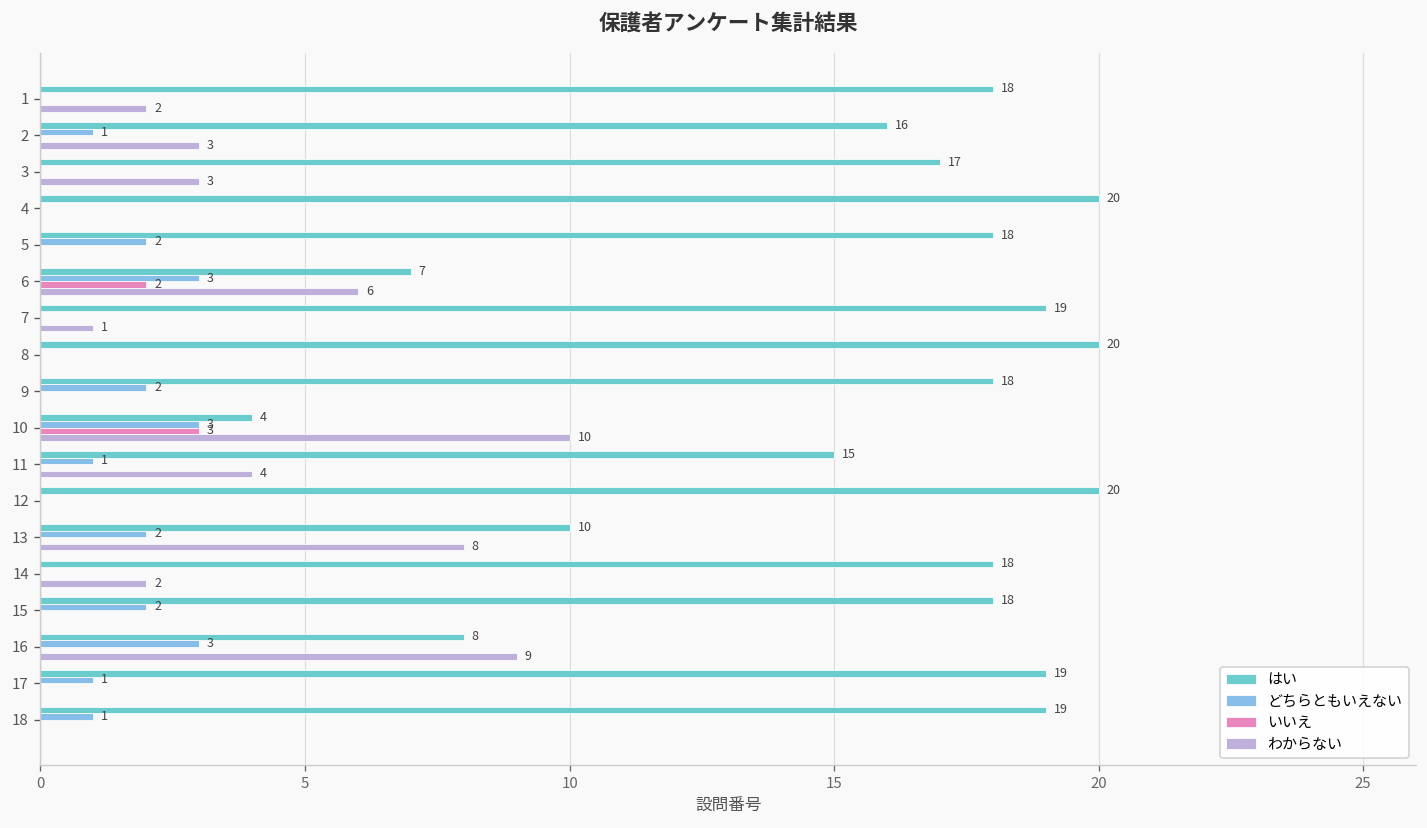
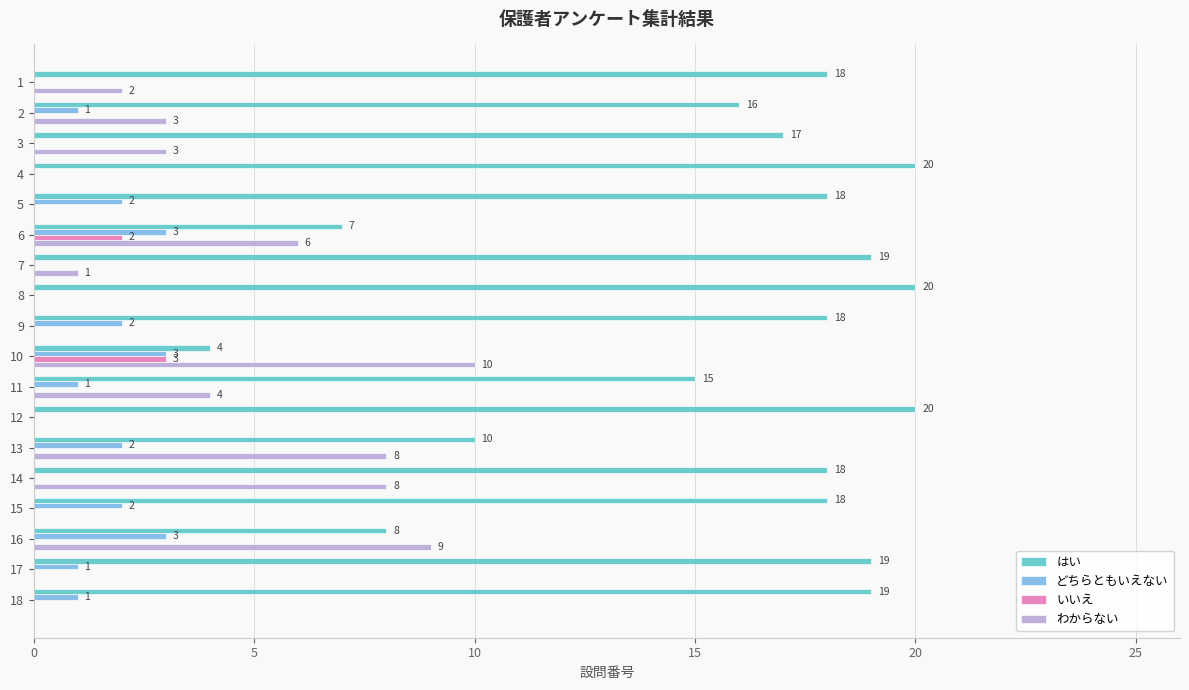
  {
    "いいえ": {
      "6": 2
    },
    "わからない": {
      "1": 2,
      "2": 3,
      "3": 3,
      "6": 6,
      "7": 1,
      "10": 10,
      "11": 4,
      "13": 8,
-     "14": 2,
+     "14": 8,
      "16": 9
    }
  }
